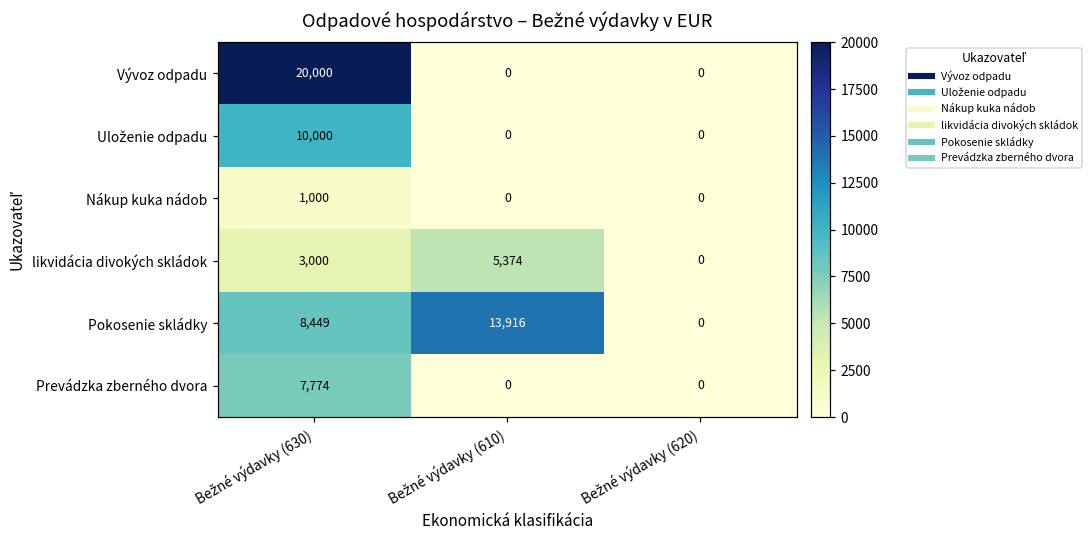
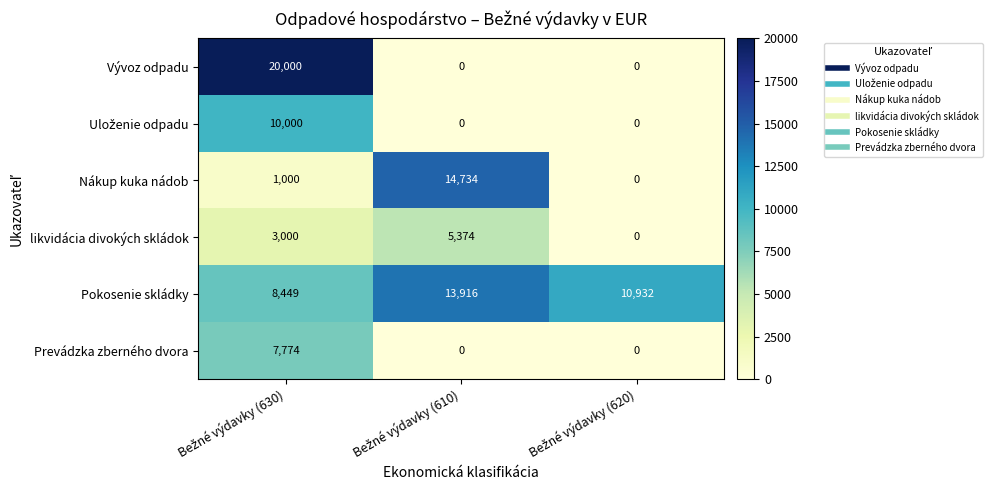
  {
    "Vývoz odpadu": {
      "Bežné výdavky (630)": "20,000",
      "Bežné výdavky (610)": "0",
      "Bežné výdavky (620)": "0"
    },
    "Uloženie odpadu": {
      "Bežné výdavky (630)": "10,000",
      "Bežné výdavky (610)": "0",
      "Bežné výdavky (620)": "0"
    },
    "Nákup kuka nádob": {
      "Bežné výdavky (630)": "1,000",
-     "Bežné výdavky (610)": "0",
+     "Bežné výdavky (610)": "14,734",
      "Bežné výdavky (620)": "0"
    },
    "likvidácia divokých skládok": {
      "Bežné výdavky (630)": "3,000",
      "Bežné výdavky (610)": "5,374",
      "Bežné výdavky (620)": "0"
    },
    "Pokosenie skládky": {
      "Bežné výdavky (630)": "8,449",
      "Bežné výdavky (610)": "13,916",
-     "Bežné výdavky (620)": "0"
+     "Bežné výdavky (620)": "10,932"
    },
    "Prevádzka zberného dvora": {
      "Bežné výdavky (630)": "7,774",
      "Bežné výdavky (610)": "0",
      "Bežné výdavky (620)": "0"
    }
  }
